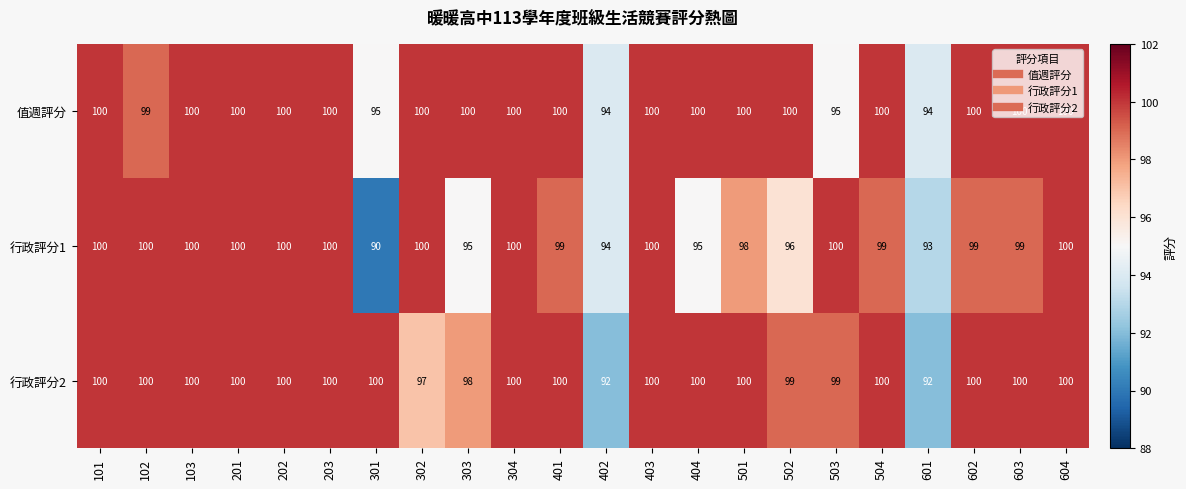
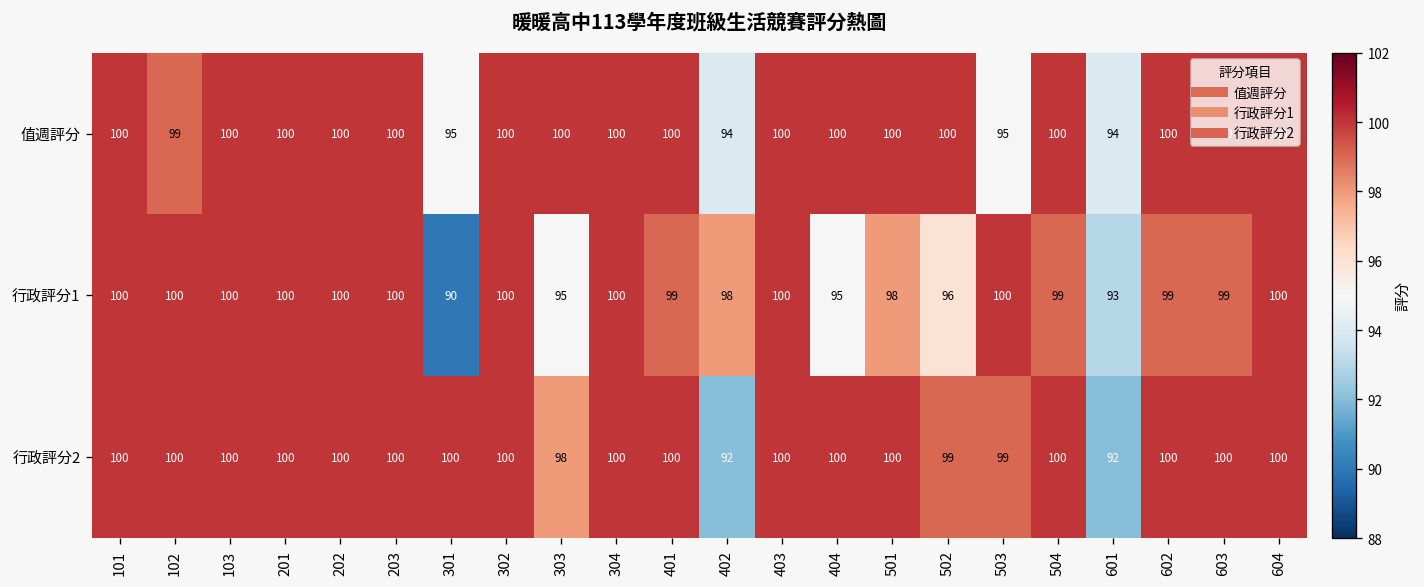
  {
    "值週評分": {
      "101": 100,
      "102": 99,
      "103": 100,
      "201": 100,
      "202": 100,
      "203": 100,
      "301": 95,
      "302": 100,
      "303": 100,
      "304": 100,
      "401": 100,
      "402": 94,
      "403": 100,
      "404": 100,
      "501": 100,
      "502": 100,
      "503": 95,
      "504": 100,
      "601": 94,
      "602": 100
    },
    "行政評分1": {
      "101": 100,
      "102": 100,
      "103": 100,
      "201": 100,
      "202": 100,
      "203": 100,
      "301": 90,
      "302": 100,
      "303": 95,
      "304": 100,
      "401": 99,
-     "402": 94,
+     "402": 98,
      "403": 100,
      "404": 95,
      "501": 98,
      "502": 96,
      "503": 100,
      "504": 99,
      "601": 93,
      "602": 99,
      "603": 99,
      "604": 100
    },
    "行政評分2": {
      "101": 100,
      "102": 100,
      "103": 100,
      "201": 100,
      "202": 100,
      "203": 100,
      "301": 100,
-     "302": 97,
+     "302": 100,
      "303": 98,
      "304": 100,
      "401": 100,
      "402": 92,
      "403": 100,
      "404": 100,
      "501": 100,
      "502": 99,
      "503": 99,
      "504": 100,
      "601": 92,
      "602": 100,
      "603": 100,
      "604": 100
    }
  }
